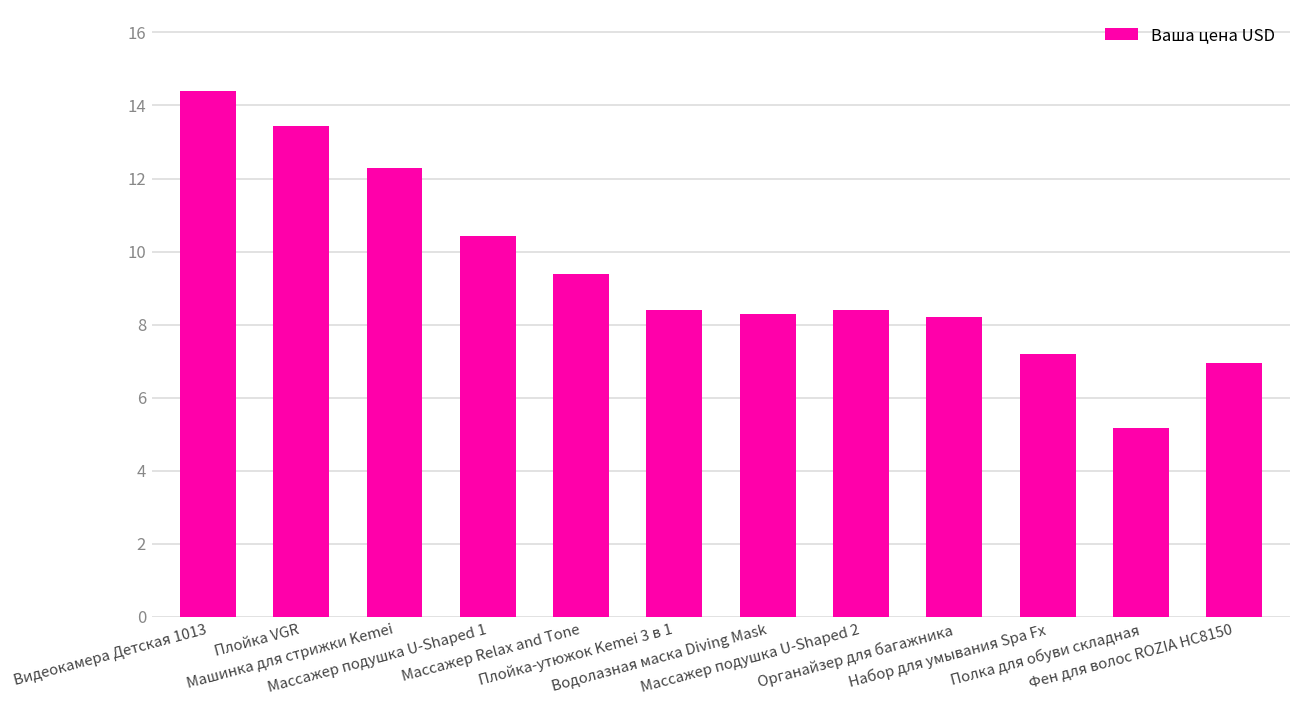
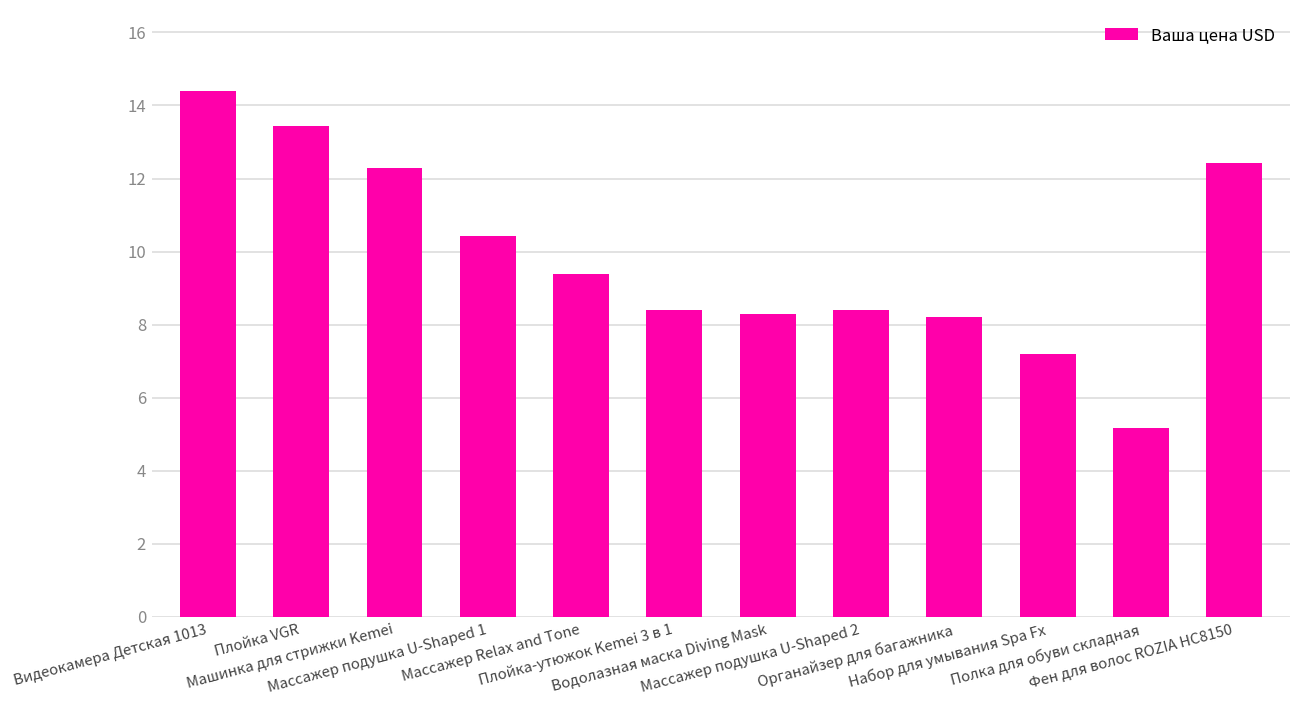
  {
    "Видеокамера Детская 1013": 14.4,
    "Плойка VGR": 13.4,
    "Машинка для стрижки Kemei": 12.3,
    "Массажер подушка U-Shaped 1": 10.4,
    "Массажер Relax and Tone": 9.4,
    "Плойка-утюжок Kemei 3 в 1": 8.4,
    "Водолазная маска Diving Mask": 8.3,
    "Массажер подушка U-Shaped 2": 8.4,
    "Органайзер для багажника": 8.2,
    "Набор для умывания Spa Fx": 7.2,
    "Полка для обуви складная": 5.2,
-   "Фен для волос ROZIA HC8150": 7.0
+   "Фен для волос ROZIA HC8150": 12.4
  }
